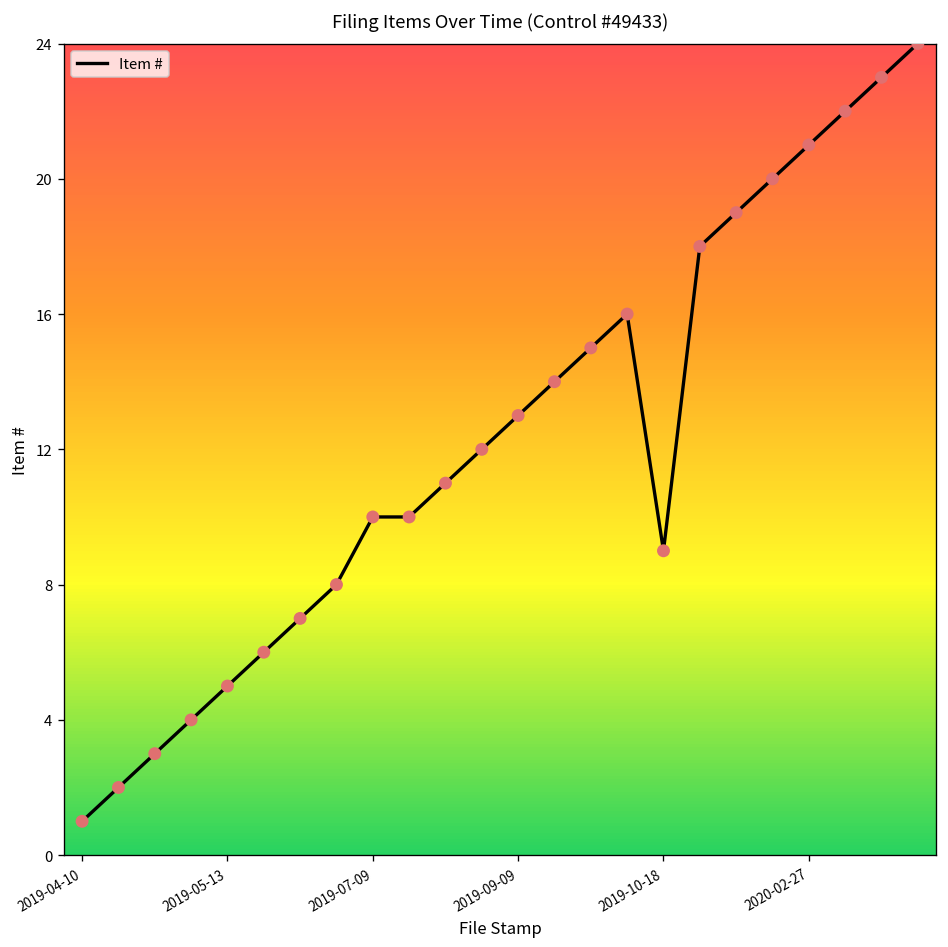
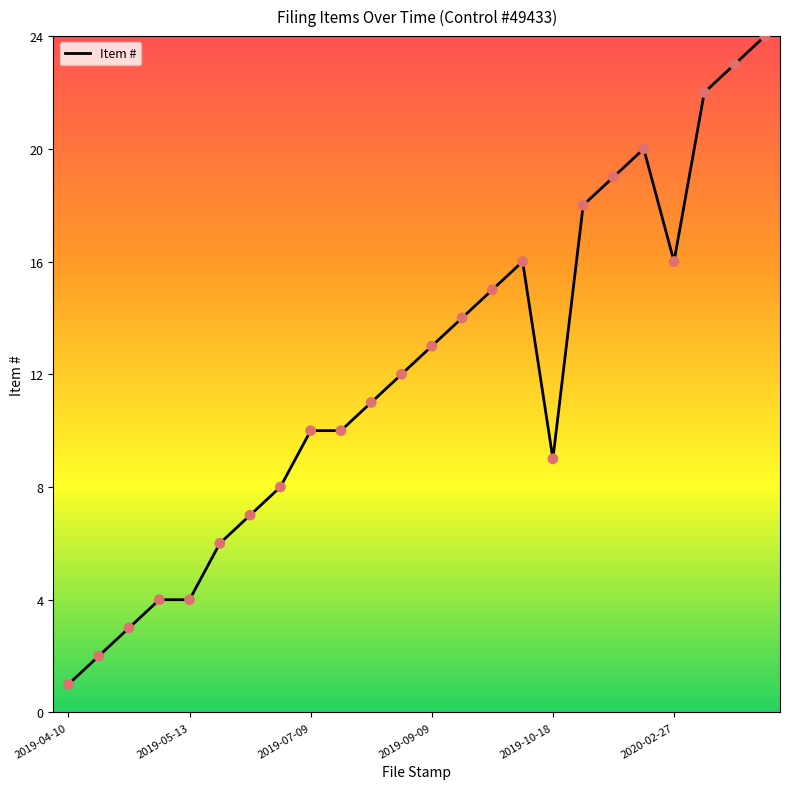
  {
    "2019-04-10": 1,
-   "2019-05-13": 5,
+   "2019-05-13": 4,
    "2019-07-09": 10,
    "2019-09-09": 13,
    "2019-10-18": 9,
-   "2020-02-27": 21
+   "2020-02-27": 16
  }
